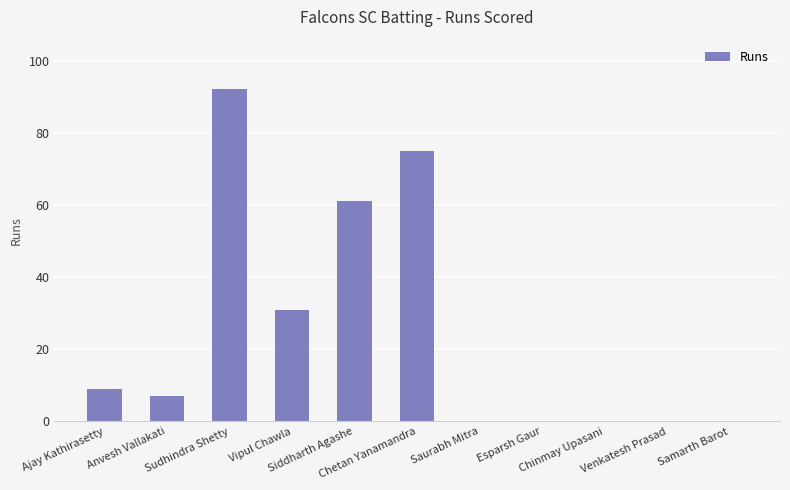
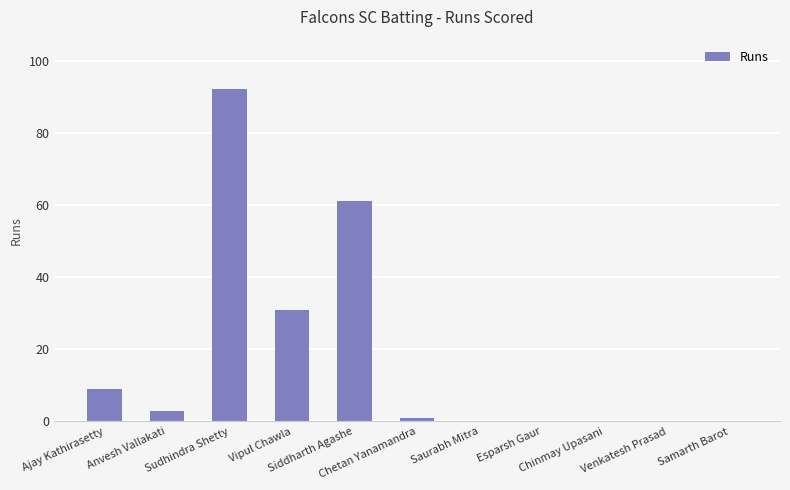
  {
    "Ajay Kathirasetty": 9,
-   "Anvesh Vallakati": 7,
+   "Anvesh Vallakati": 3,
    "Sudhindra Shetty": 92,
    "Vipul Chawla": 31,
    "Siddharth Agashe": 61,
-   "Chetan Yanamandra": 75,
+   "Chetan Yanamandra": 1,
    "Saurabh Mitra": 0,
    "Esparsh Gaur": 0,
    "Chinmay Upasani": 0,
    "Venkatesh Prasad": 0,
    "Samarth Barot": 0
  }
